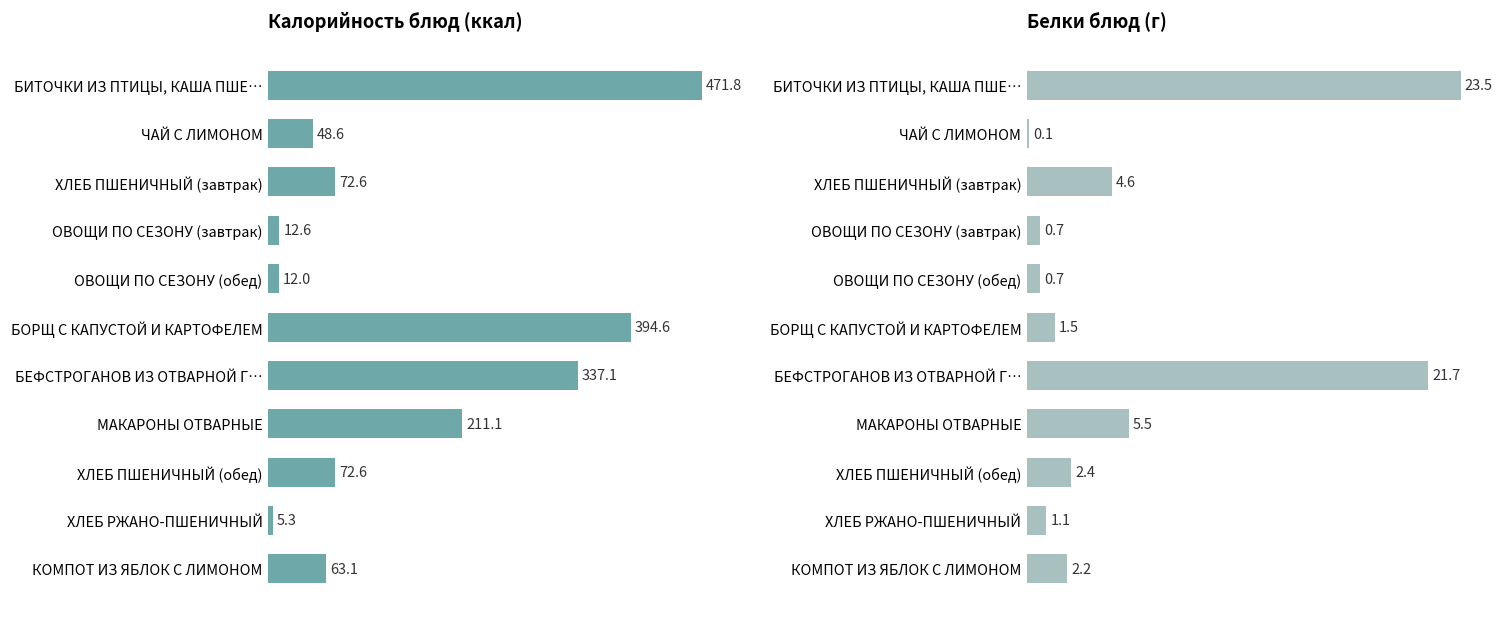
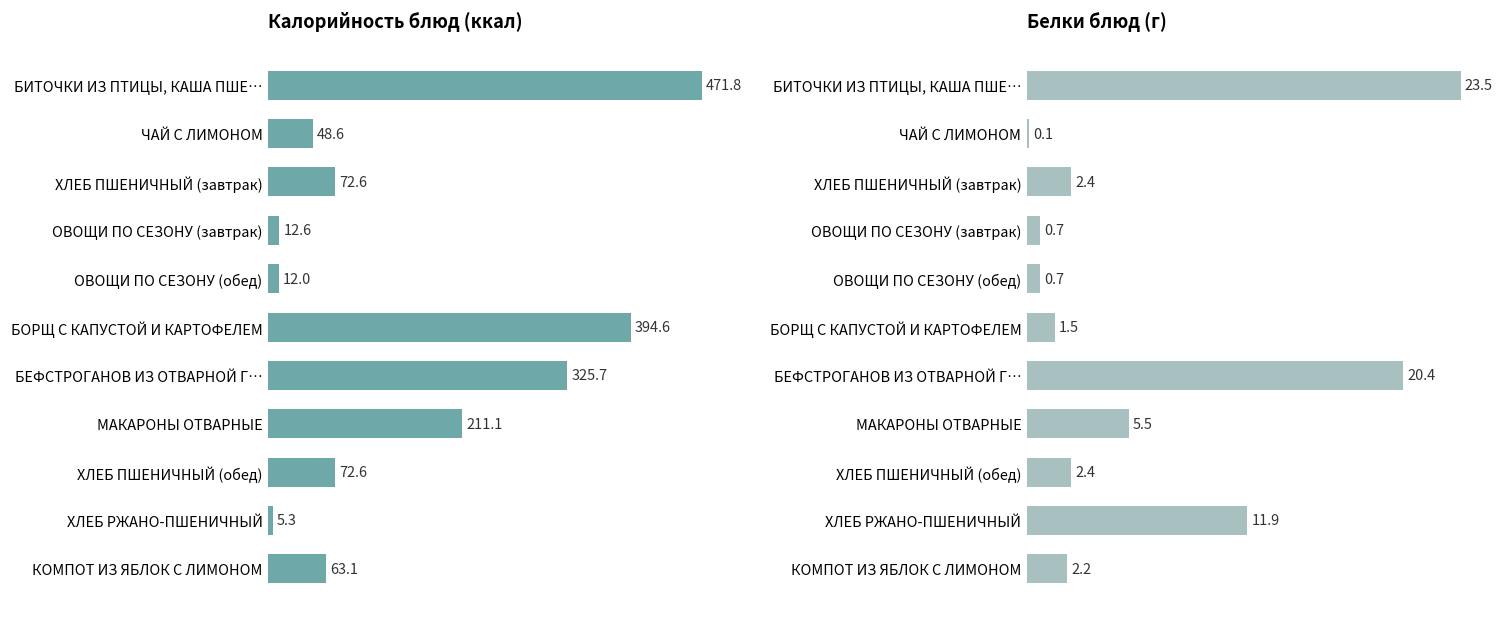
  {
    "Калорийность блюд (ккал)": {
      "БИТОЧКИ ИЗ ПТИЦЫ, КАША ПШЕ…": 471.8,
      "ЧАЙ С ЛИМОНОМ": 48.6,
      "ХЛЕБ ПШЕНИЧНЫЙ (завтрак)": 72.6,
      "ОВОЩИ ПО СЕЗОНУ (завтрак)": 12.6,
      "ОВОЩИ ПО СЕЗОНУ (обед)": 12.0,
      "БОРЩ С КАПУСТОЙ И КАРТОФЕЛЕМ": 394.6,
-     "БЕФСТРОГАНОВ ИЗ ОТВАРНОЙ Г…": 337.1,
+     "БЕФСТРОГАНОВ ИЗ ОТВАРНОЙ Г…": 325.7,
      "МАКАРОНЫ ОТВАРНЫЕ": 211.1,
      "ХЛЕБ ПШЕНИЧНЫЙ (обед)": 72.6,
      "ХЛЕБ РЖАНО-ПШЕНИЧНЫЙ": 5.3,
      "КОМПОТ ИЗ ЯБЛОК С ЛИМОНОМ": 63.1
    },
    "Белки блюд (г)": {
      "БИТОЧКИ ИЗ ПТИЦЫ, КАША ПШЕ…": 23.5,
      "ЧАЙ С ЛИМОНОМ": 0.1,
-     "ХЛЕБ ПШЕНИЧНЫЙ (завтрак)": 4.6,
+     "ХЛЕБ ПШЕНИЧНЫЙ (завтрак)": 2.4,
      "ОВОЩИ ПО СЕЗОНУ (завтрак)": 0.7,
      "ОВОЩИ ПО СЕЗОНУ (обед)": 0.7,
      "БОРЩ С КАПУСТОЙ И КАРТОФЕЛЕМ": 1.5,
-     "БЕФСТРОГАНОВ ИЗ ОТВАРНОЙ Г…": 21.7,
+     "БЕФСТРОГАНОВ ИЗ ОТВАРНОЙ Г…": 20.4,
      "МАКАРОНЫ ОТВАРНЫЕ": 5.5,
      "ХЛЕБ ПШЕНИЧНЫЙ (обед)": 2.4,
-     "ХЛЕБ РЖАНО-ПШЕНИЧНЫЙ": 1.1,
+     "ХЛЕБ РЖАНО-ПШЕНИЧНЫЙ": 11.9,
      "КОМПОТ ИЗ ЯБЛОК С ЛИМОНОМ": 2.2
    }
  }
